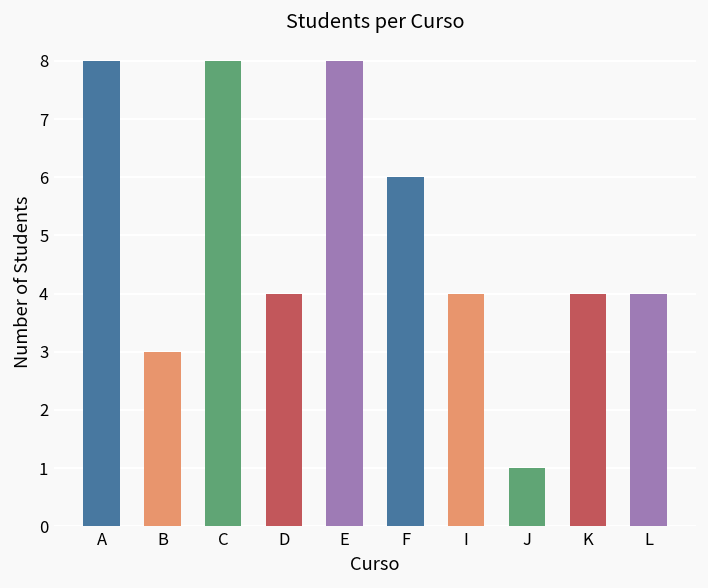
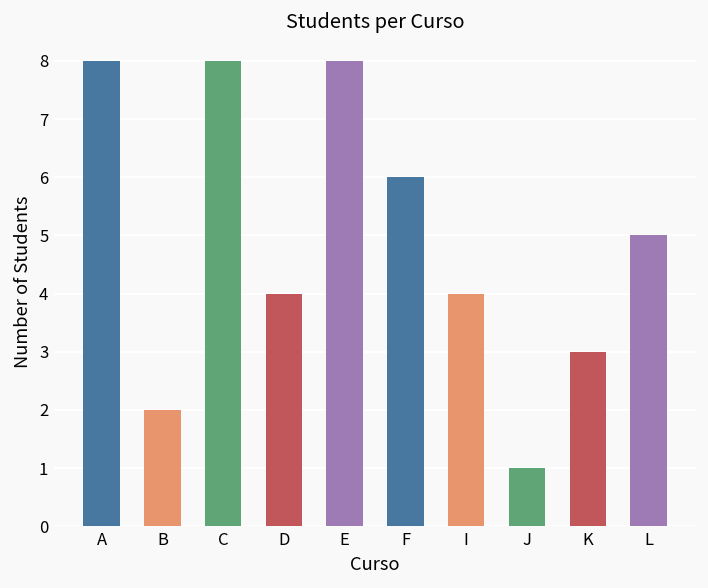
  {
    "A": 8,
-   "B": 3,
+   "B": 2,
    "C": 8,
    "D": 4,
    "E": 8,
    "F": 6,
    "I": 4,
    "J": 1,
-   "K": 4,
-   "L": 4
+   "K": 3,
+   "L": 5
  }
